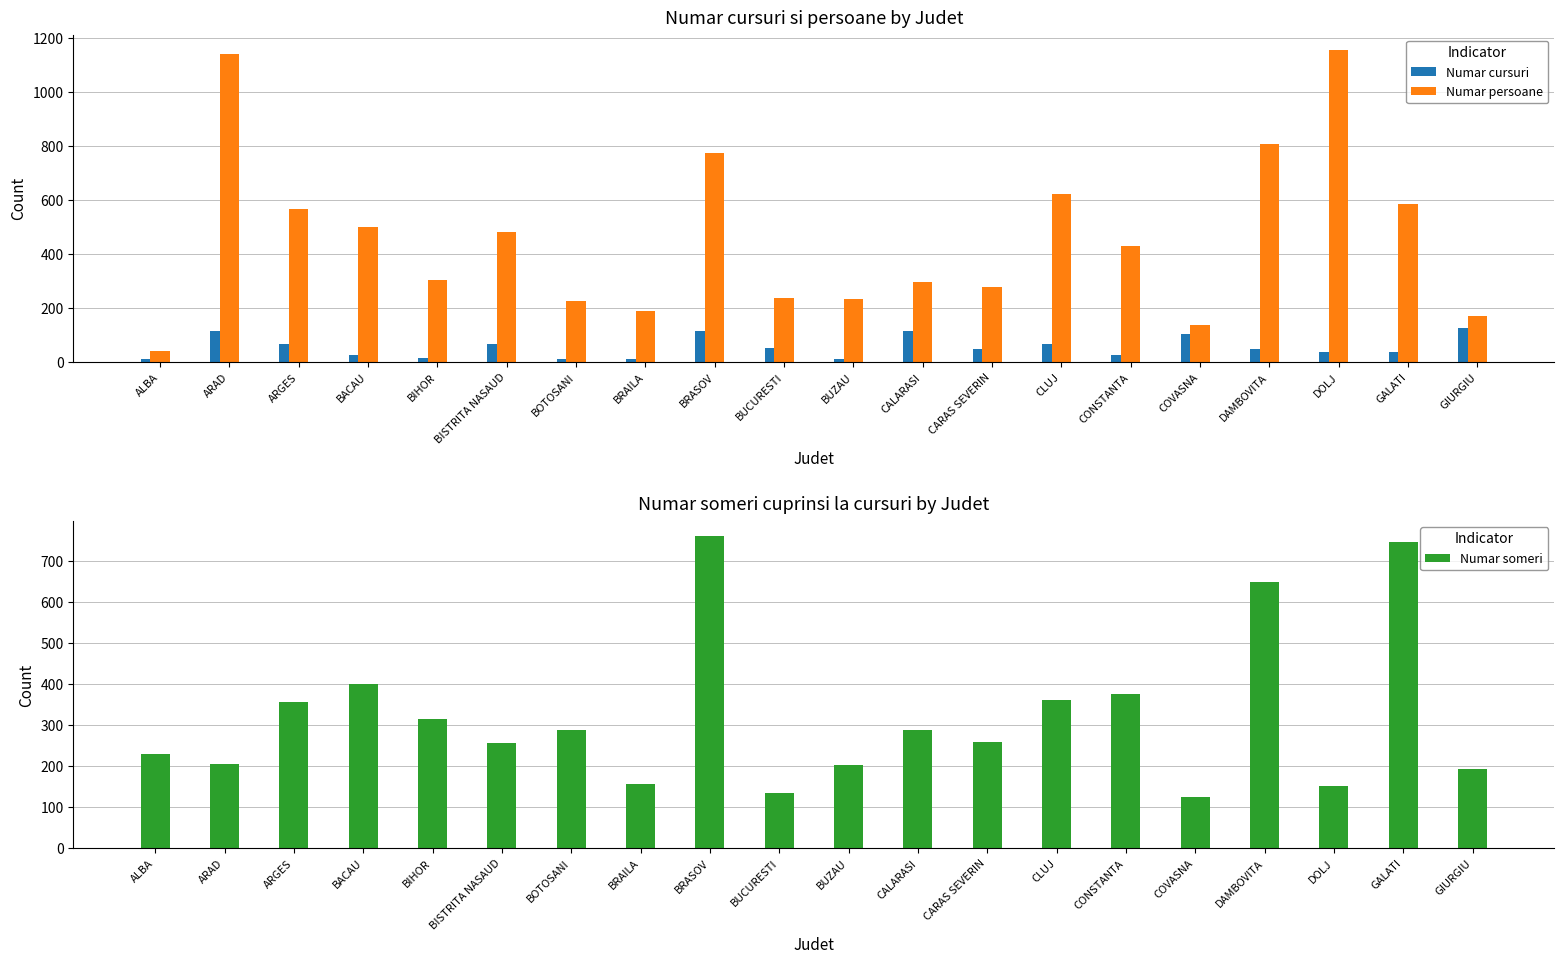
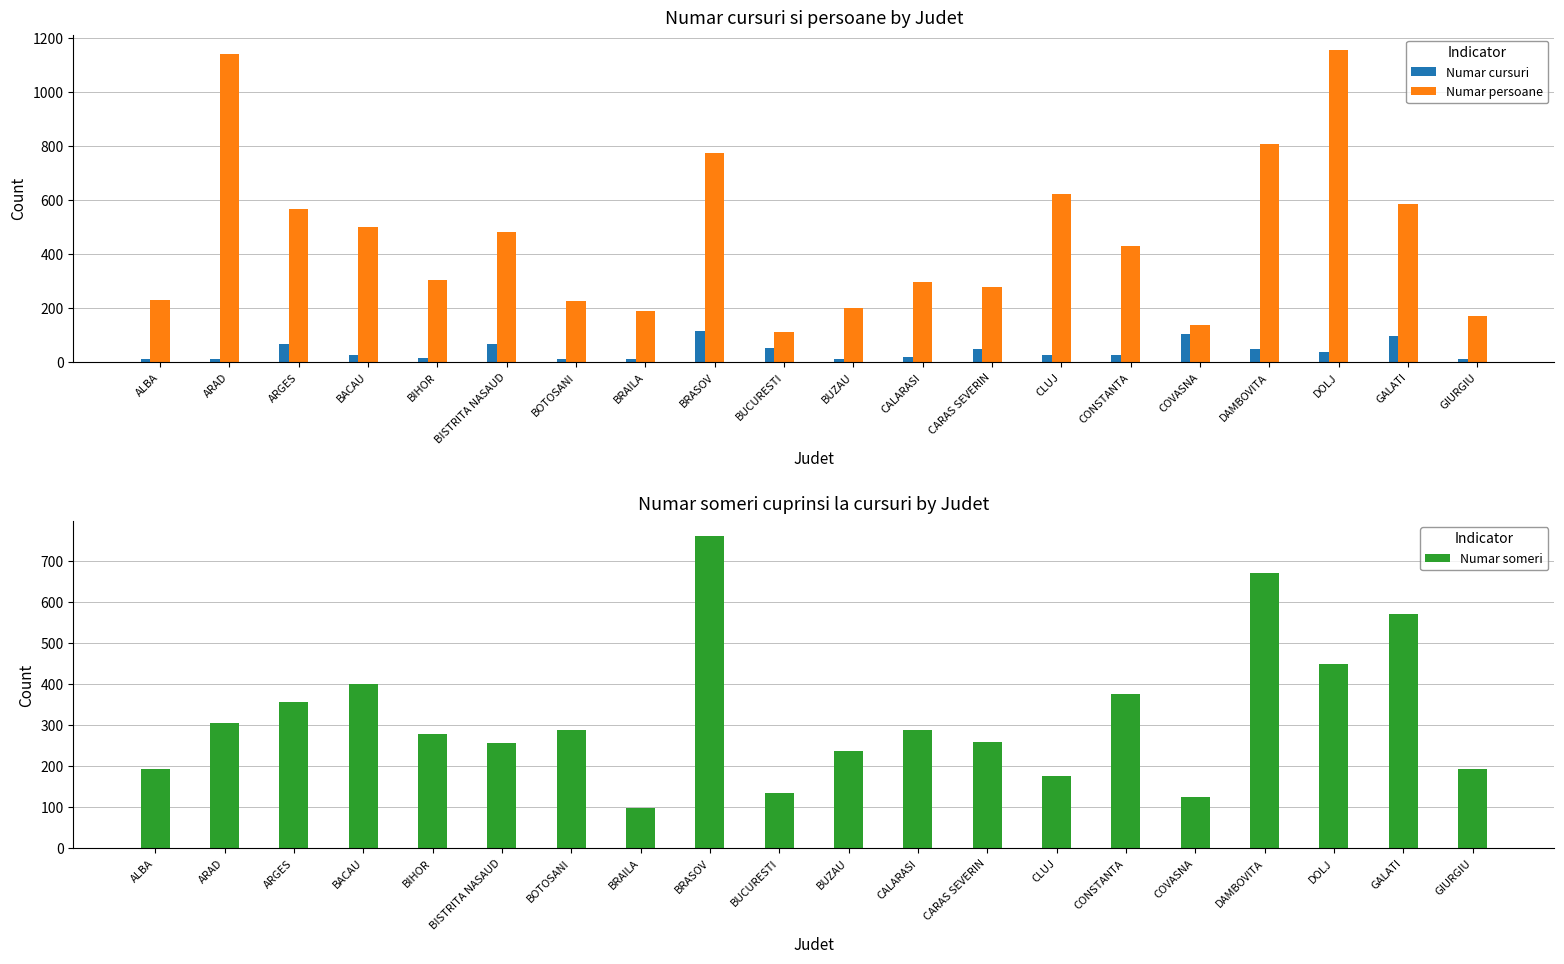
  {
    "Numar cursuri si persoane by Judet": {
      "Numar cursuri": {
        "ALBA": 10,
-       "ARAD": 120,
+       "ARAD": 10,
        "ARGES": 70,
        "BACAU": 30,
        "BIHOR": 20,
        "BISTRITA NASAUD": 70,
        "BOTOSANI": 10,
        "BRAILA": 10,
        "BRASOV": 120,
        "BUCURESTI": 50,
        "BUZAU": 10,
-       "CALARASI": 120,
+       "CALARASI": 20,
        "CARAS SEVERIN": 50,
-       "CLUJ": 70,
+       "CLUJ": 30,
        "CONSTANTA": 30,
        "COVASNA": 110,
        "DAMBOVITA": 50,
        "DOLJ": 40,
-       "GALATI": 40,
-       "GIURGIU": 130
+       "GALATI": 100,
+       "GIURGIU": 10
      },
      "Numar persoane": {
-       "ALBA": 40,
+       "ALBA": 230,
        "ARAD": 1140,
        "ARGES": 570,
        "BACAU": 500,
        "BIHOR": 310,
        "BISTRITA NASAUD": 480,
        "BOTOSANI": 230,
        "BRAILA": 190,
        "BRASOV": 780,
-       "BUCURESTI": 240,
-       "BUZAU": 230,
+       "BUCURESTI": 110,
+       "BUZAU": 200,
        "CALARASI": 300,
        "CARAS SEVERIN": 280,
        "CLUJ": 620,
        "CONSTANTA": 430,
        "COVASNA": 140,
        "DAMBOVITA": 810,
        "DOLJ": 1160,
        "GALATI": 590,
        "GIURGIU": 170
      }
    },
    "Numar someri cuprinsi la cursuri by Judet": {
-     "ALBA": 230,
-     "ARAD": 210,
+     "ALBA": 190,
+     "ARAD": 310,
      "ARGES": 360,
      "BACAU": 400,
-     "BIHOR": 310,
+     "BIHOR": 280,
      "BISTRITA NASAUD": 260,
      "BOTOSANI": 290,
-     "BRAILA": 160,
+     "BRAILA": 100,
      "BRASOV": 760,
      "BUCURESTI": 140,
-     "BUZAU": 200,
+     "BUZAU": 240,
      "CALARASI": 290,
      "CARAS SEVERIN": 260,
-     "CLUJ": 360,
+     "CLUJ": 180,
      "CONSTANTA": 380,
      "COVASNA": 120,
-     "DAMBOVITA": 650,
-     "DOLJ": 150,
-     "GALATI": 750,
+     "DAMBOVITA": 670,
+     "DOLJ": 450,
+     "GALATI": 570,
      "GIURGIU": 190
    }
  }
